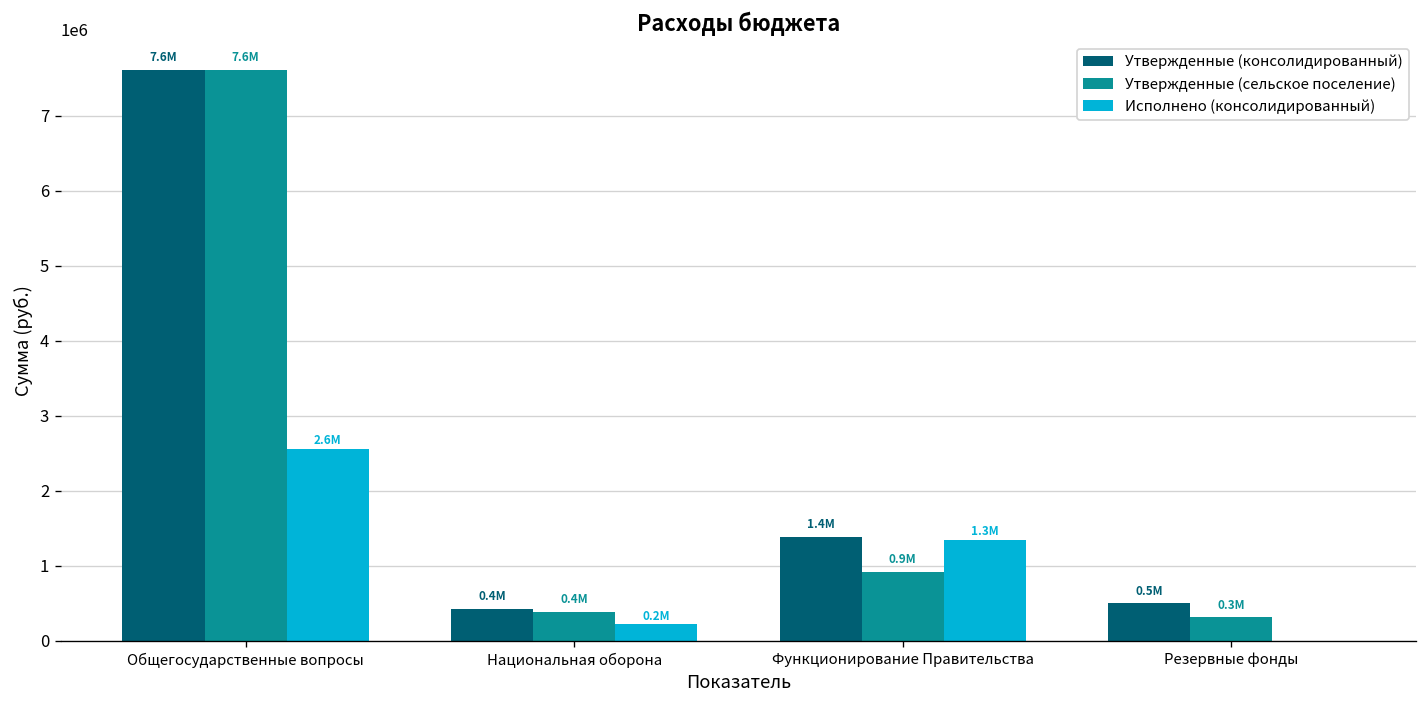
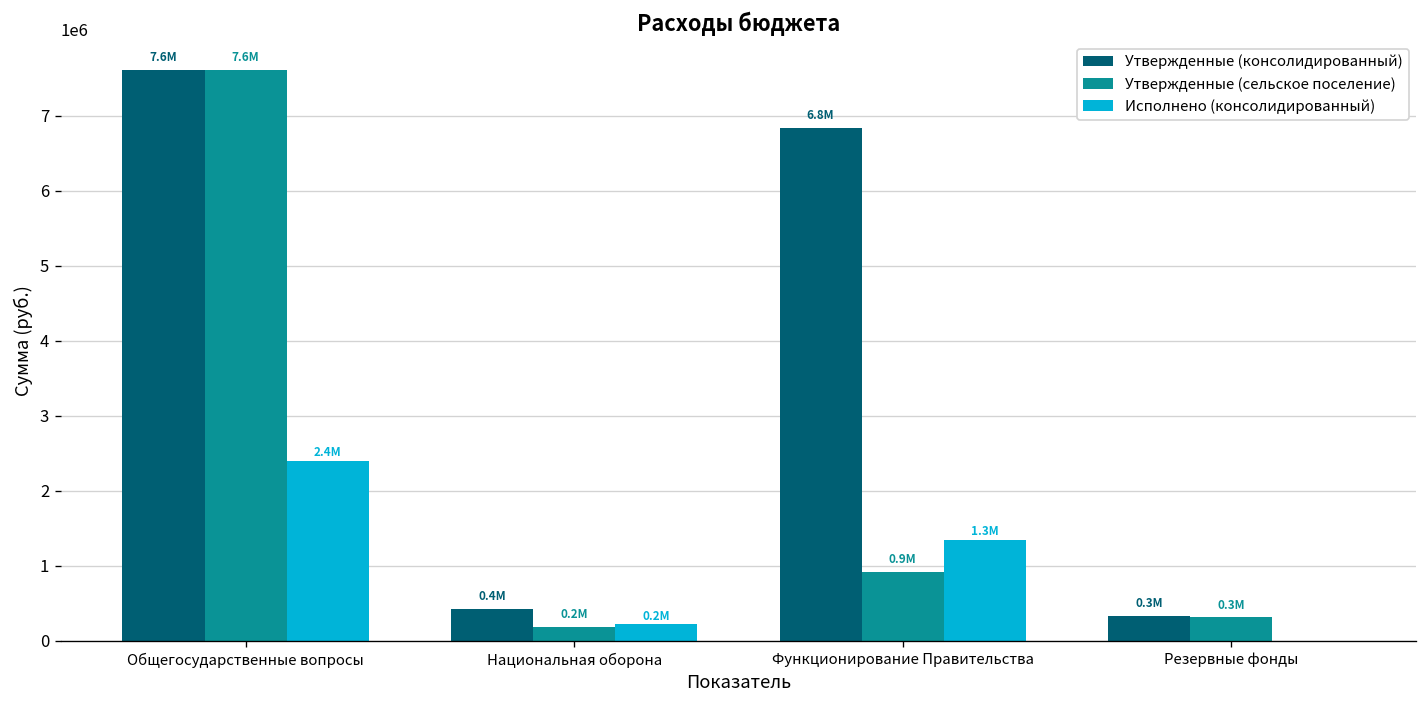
  {
    "Утвержденные (консолидированный)": {
      "Общегосударственные вопросы": "7.6M",
      "Национальная оборона": "0.4M",
-     "Функционирование Правительства": "1.4M",
-     "Резервные фонды": "0.5M"
+     "Функционирование Правительства": "6.8M",
+     "Резервные фонды": "0.3M"
    },
    "Утвержденные (сельское поселение)": {
      "Общегосударственные вопросы": "7.6M",
-     "Национальная оборона": "0.4M",
+     "Национальная оборона": "0.2M",
      "Функционирование Правительства": "0.9M",
      "Резервные фонды": "0.3M"
    },
    "Исполнено (консолидированный)": {
-     "Общегосударственные вопросы": "2.6M",
+     "Общегосударственные вопросы": "2.4M",
      "Национальная оборона": "0.2M",
      "Функционирование Правительства": "1.3M"
    }
  }
